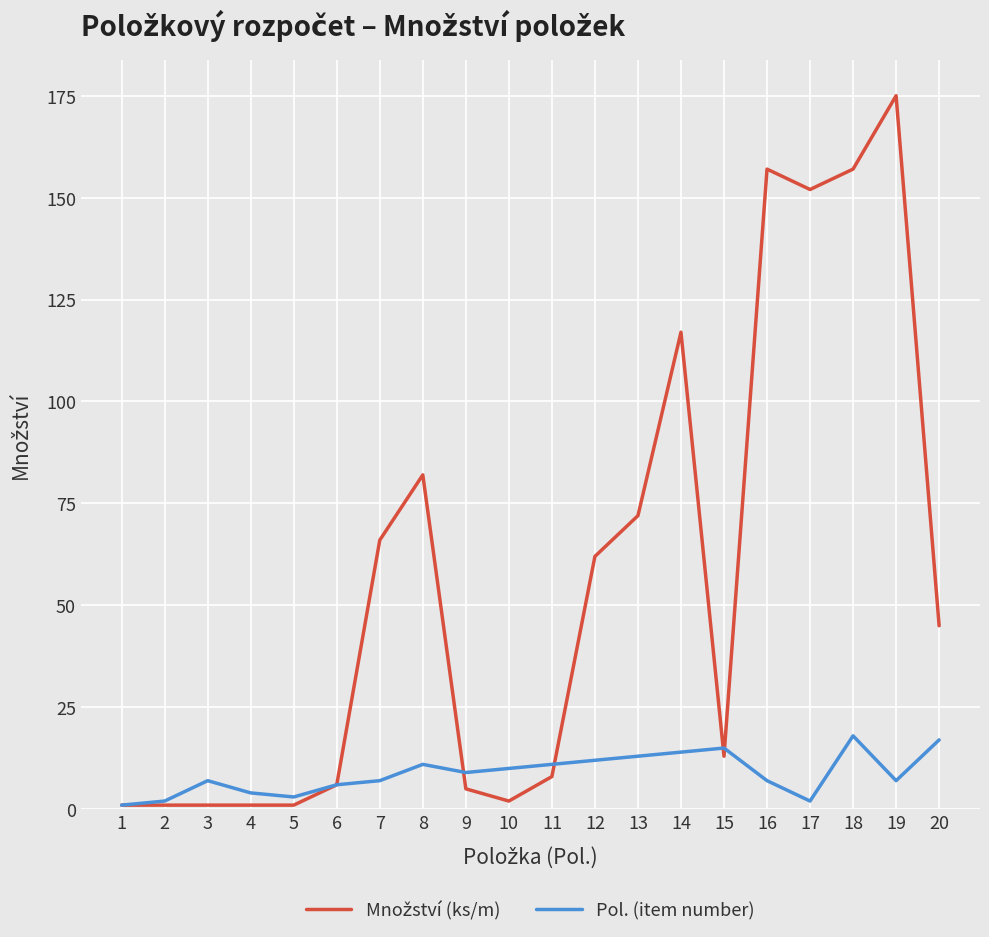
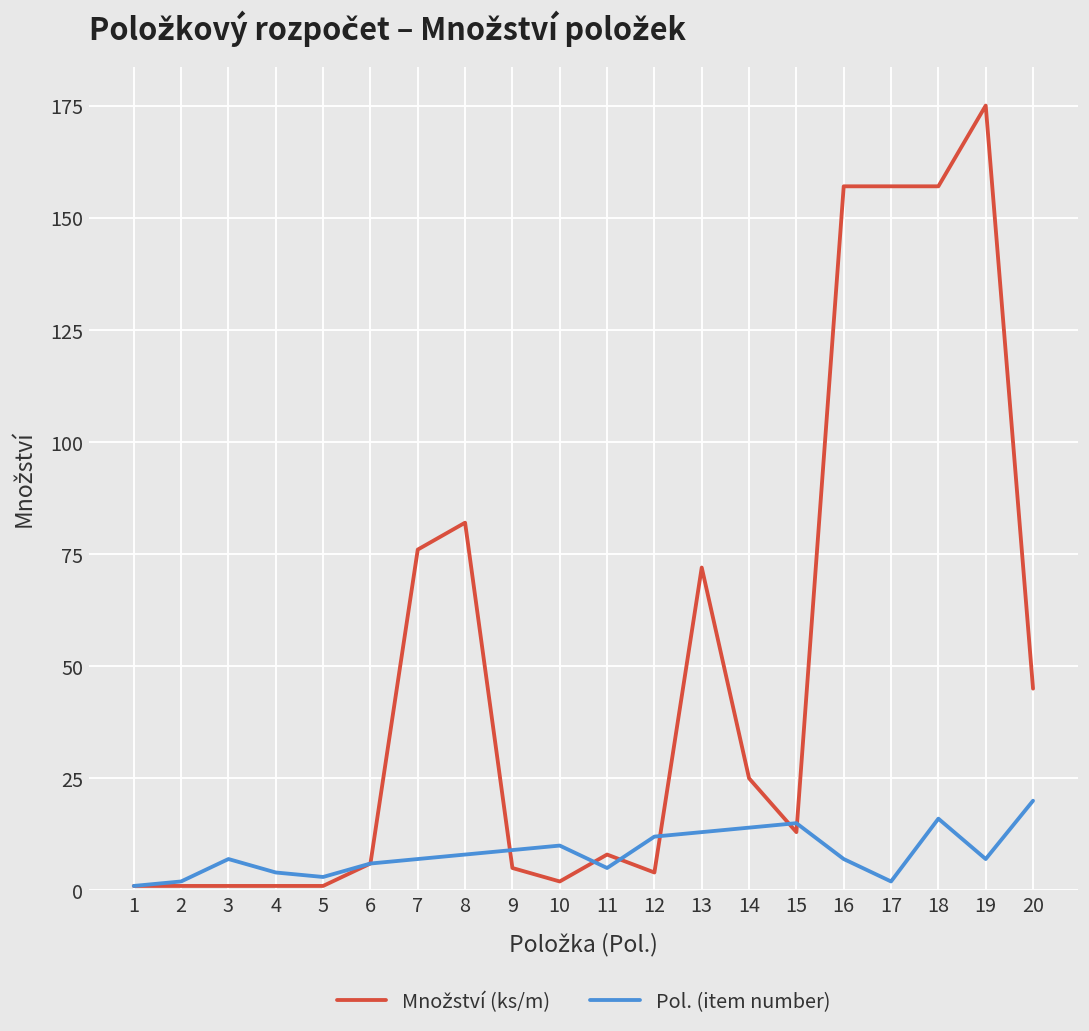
  {
    "Množství (ks/m)": {
      "2": 1,
      "3": 1,
      "4": 1,
      "5": 1,
-     "7": 66,
+     "7": 76,
      "8": 82,
      "9": 5,
      "10": 2,
      "11": 8,
-     "12": 62,
+     "12": 4,
      "13": 72,
-     "14": 117,
+     "14": 25,
      "15": 13,
      "16": 157,
-     "17": 152,
+     "17": 157,
      "18": 157,
      "19": 175,
      "20": 45
    },
    "Pol. (item number)": {
      "2": 2,
      "3": 7,
      "4": 4,
      "5": 3,
      "7": 7,
-     "8": 11,
+     "8": 8,
      "9": 9,
      "10": 10,
-     "11": 11,
+     "11": 5,
      "12": 12,
      "13": 13,
      "14": 14,
      "15": 15,
      "16": 7,
      "17": 2,
-     "18": 18,
+     "18": 16,
      "19": 7,
-     "20": 17
+     "20": 20
    }
  }
